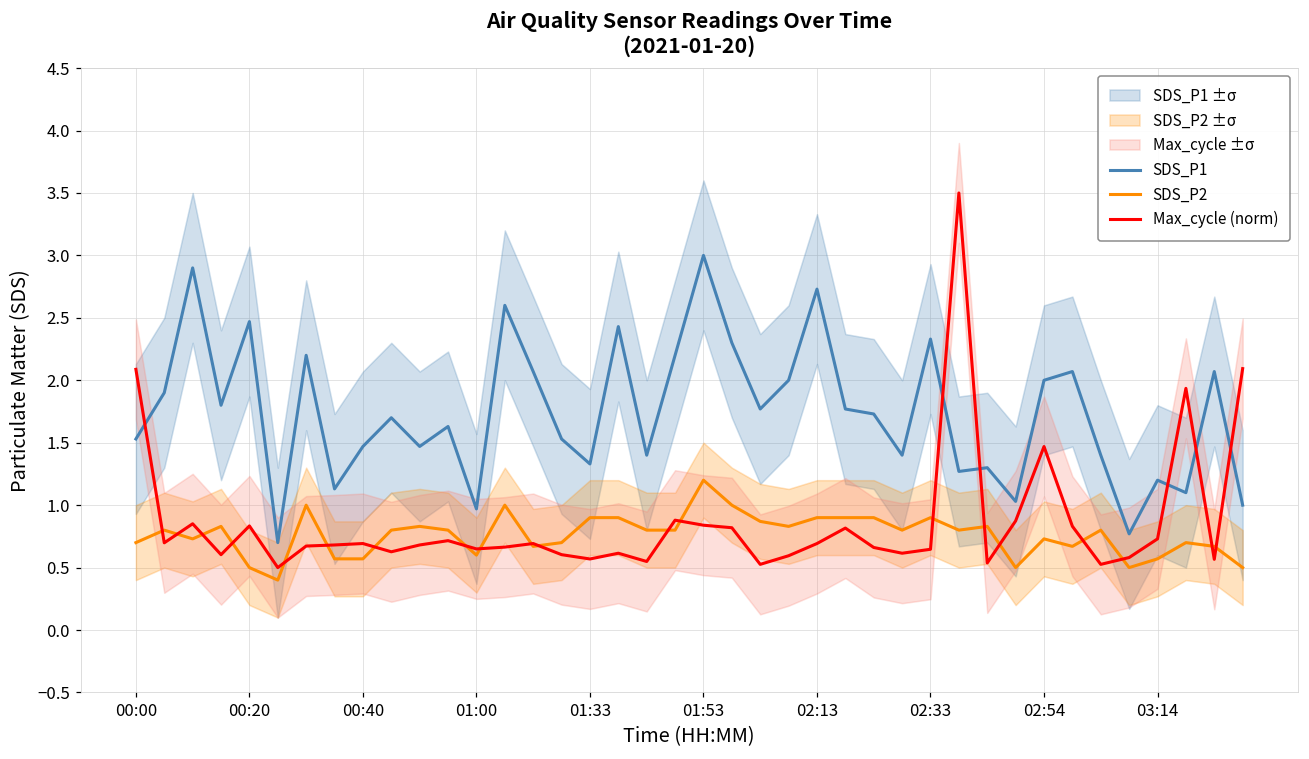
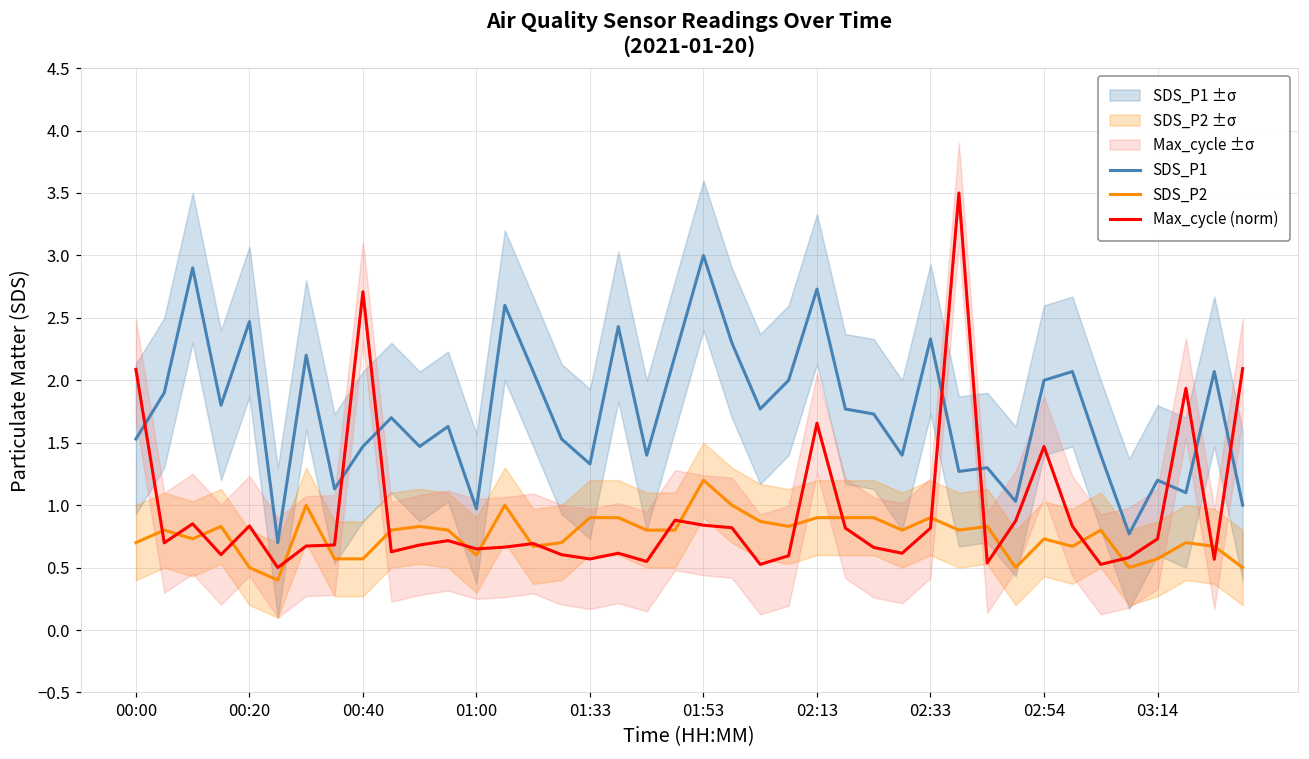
  {
    "Max_cycle (norm)": {
      "00:00": 2.09,
      "00:20": 0.83,
-     "00:40": 0.69,
+     "00:40": 2.71,
      "01:00": 0.65,
      "01:33": 0.57,
      "01:53": 0.84,
-     "02:13": 0.69,
-     "02:33": 0.65,
+     "02:13": 1.66,
+     "02:33": 0.82,
      "02:54": 1.47,
      "03:14": 0.73
    }
  }
